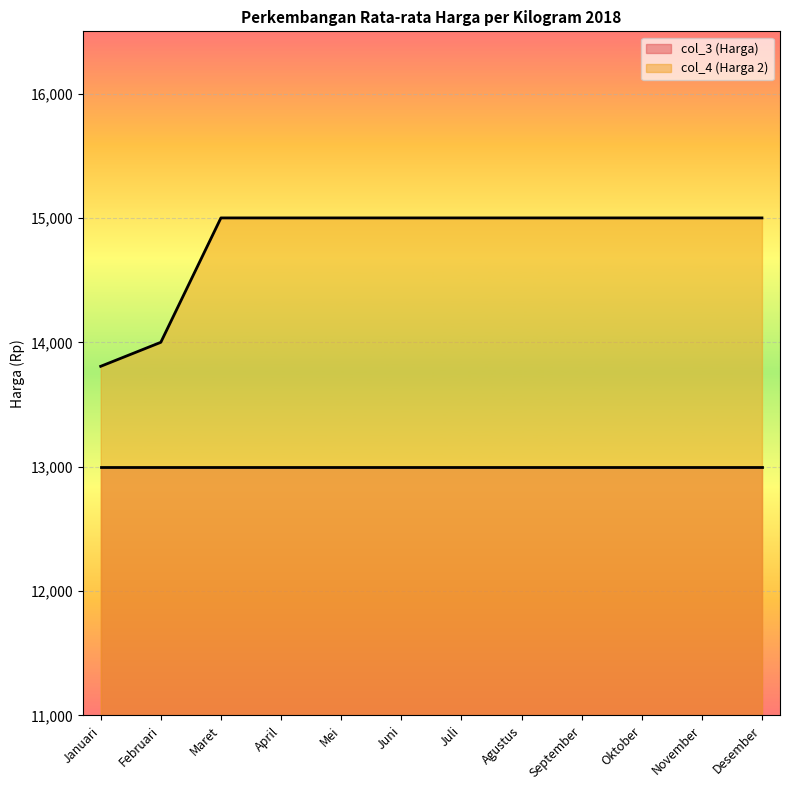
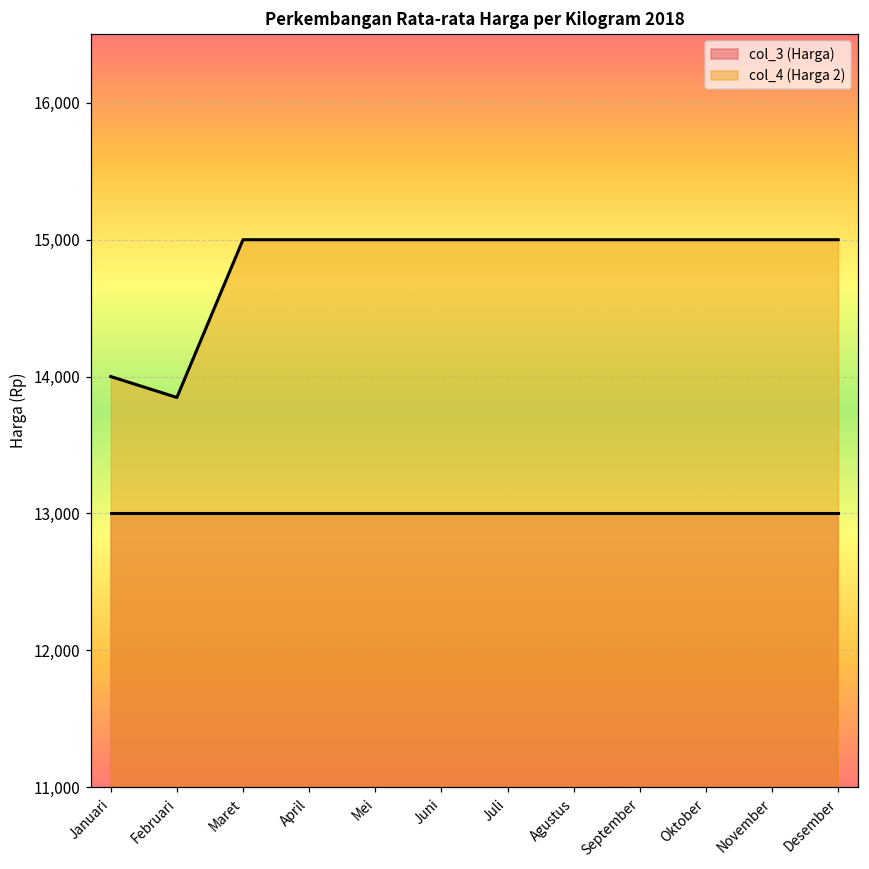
  {
    "col_3 (Harga)": {
      "Januari": "13,000",
      "Februari": "13,000",
      "Maret": "13,000",
      "April": "13,000",
      "Mei": "13,000",
      "Juni": "13,000",
      "Juli": "13,000",
      "Agustus": "13,000",
      "September": "13,000",
      "Oktober": "13,000",
      "November": "13,000",
      "Desember": "13,000"
    },
    "col_4 (Harga 2)": {
-     "Januari": "13,810",
-     "Februari": "14,000",
+     "Januari": "14,000",
+     "Februari": "13,850",
      "Maret": "15,000",
      "April": "15,000",
      "Mei": "15,000",
      "Juni": "15,000",
      "Juli": "15,000",
      "Agustus": "15,000",
      "September": "15,000",
      "Oktober": "15,000",
      "November": "15,000",
      "Desember": "15,000"
    }
  }
